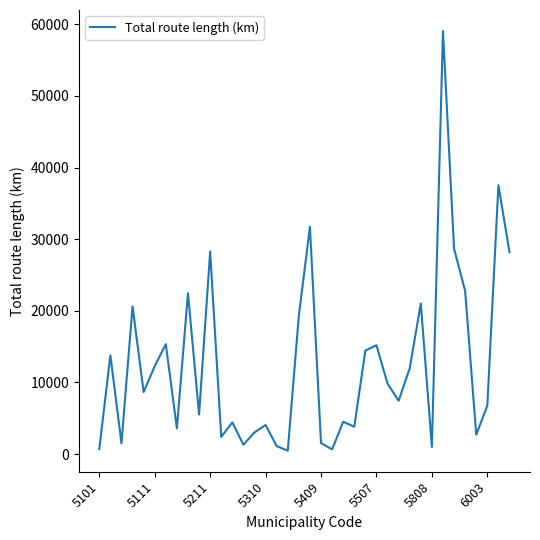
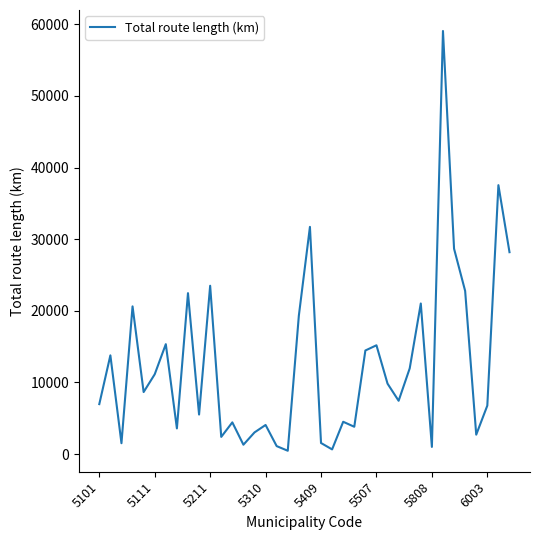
  {
-   "5101": 1000,
-   "5111": 12000,
-   "5211": 28000,
+   "5101": 7000,
+   "5111": 11000,
+   "5211": 23000,
    "5310": 4000,
    "5409": 2000,
    "5507": 15000,
    "5808": 1000,
    "6003": 7000
  }
